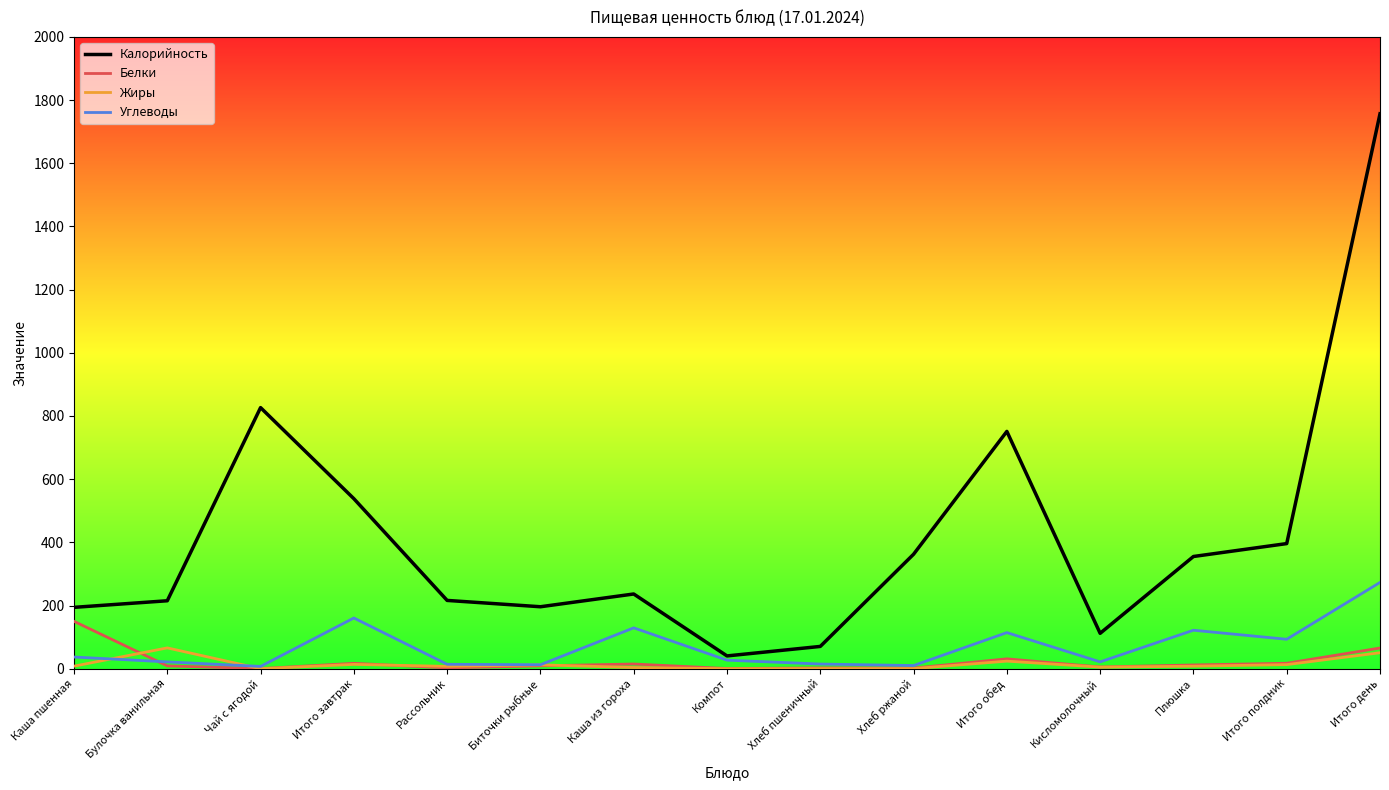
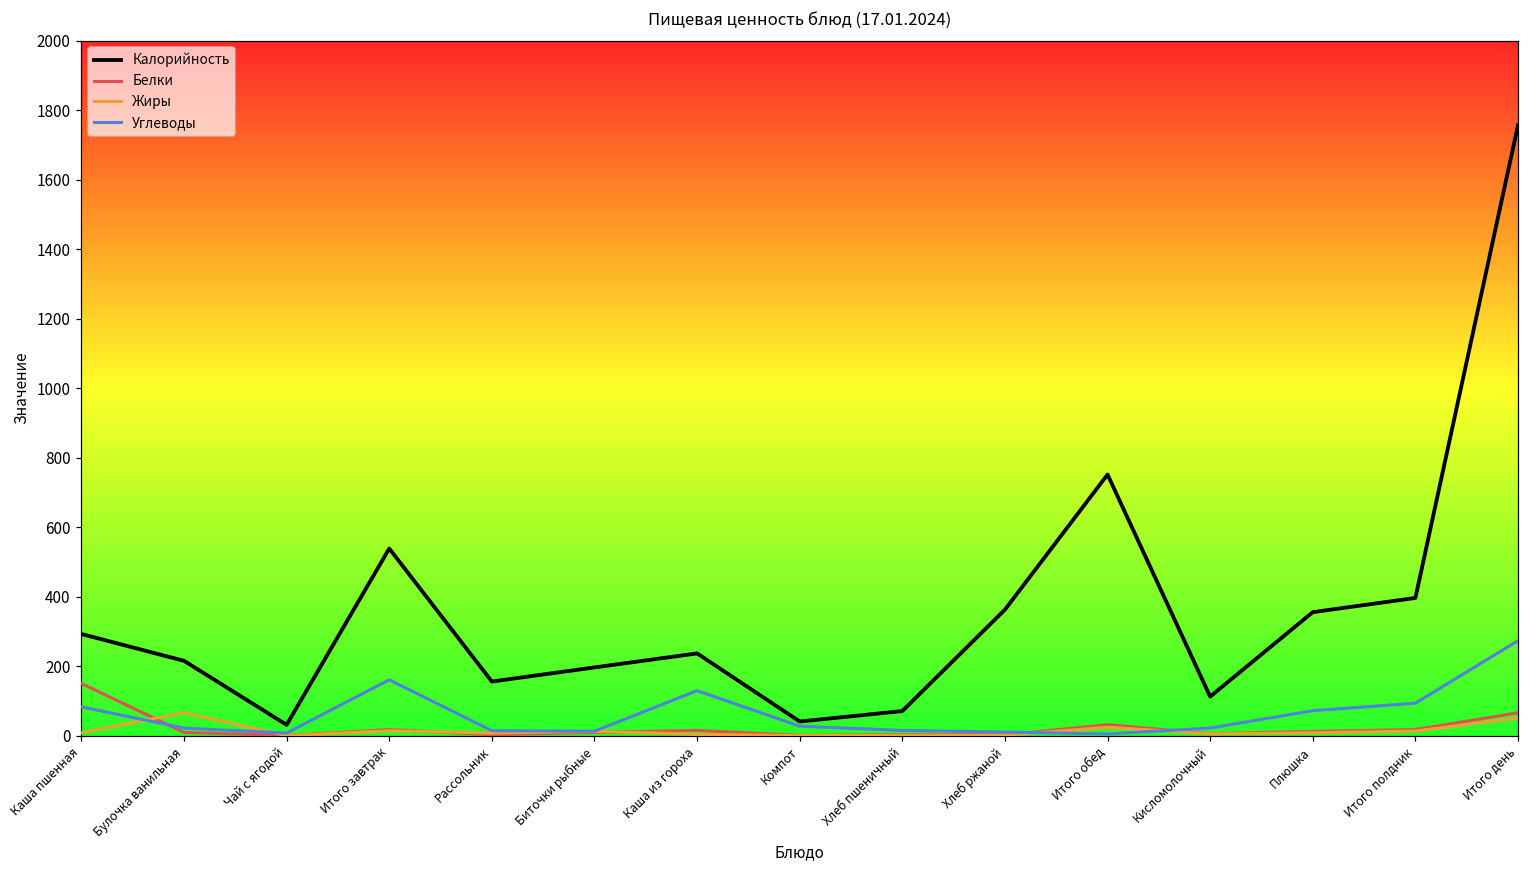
  {
    "Калорийность": {
-     "Каша пшенная": 190,
+     "Каша пшенная": 290,
      "Булочка ванильная": 220,
-     "Чай с ягодой": 830,
+     "Чай с ягодой": 30,
      "Итого завтрак": 540,
-     "Рассольник": 220,
+     "Рассольник": 160,
      "Биточки рыбные": 200,
      "Каша из гороха": 240,
      "Компот": 40,
      "Хлеб пшеничный": 70,
      "Хлеб ржаной": 360,
      "Итого обед": 750,
      "Кисломолочный": 110,
      "Плюшка": 360,
      "Итого полдник": 400,
      "Итого день": 1760
    },
    "Белки": {
      "Каша пшенная": 150,
      "Булочка ванильная": 10,
      "Каша из гороха": 10,
      "Итого день": 70
    },
    "Жиры": {
      "Каша пшенная": 10,
      "Булочка ванильная": 70,
      "Каша из гороха": 0,
      "Итого день": 50
    },
    "Углеводы": {
-     "Каша пшенная": 40,
+     "Каша пшенная": 80,
      "Булочка ванильная": 20,
      "Итого завтрак": 160,
      "Каша из гороха": 130,
      "Компот": 30,
      "Хлеб пшеничный": 10,
      "Хлеб ржаной": 10,
-     "Итого обед": 110,
+     "Итого обед": 0,
      "Кисломолочный": 20,
-     "Плюшка": 120,
+     "Плюшка": 70,
      "Итого полдник": 90,
      "Итого день": 270
    }
  }
